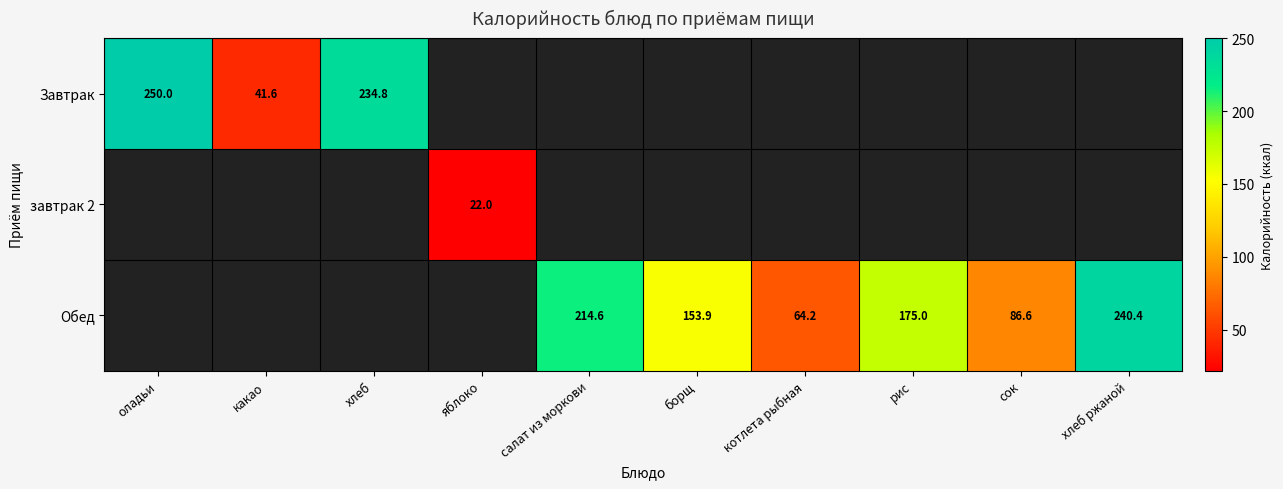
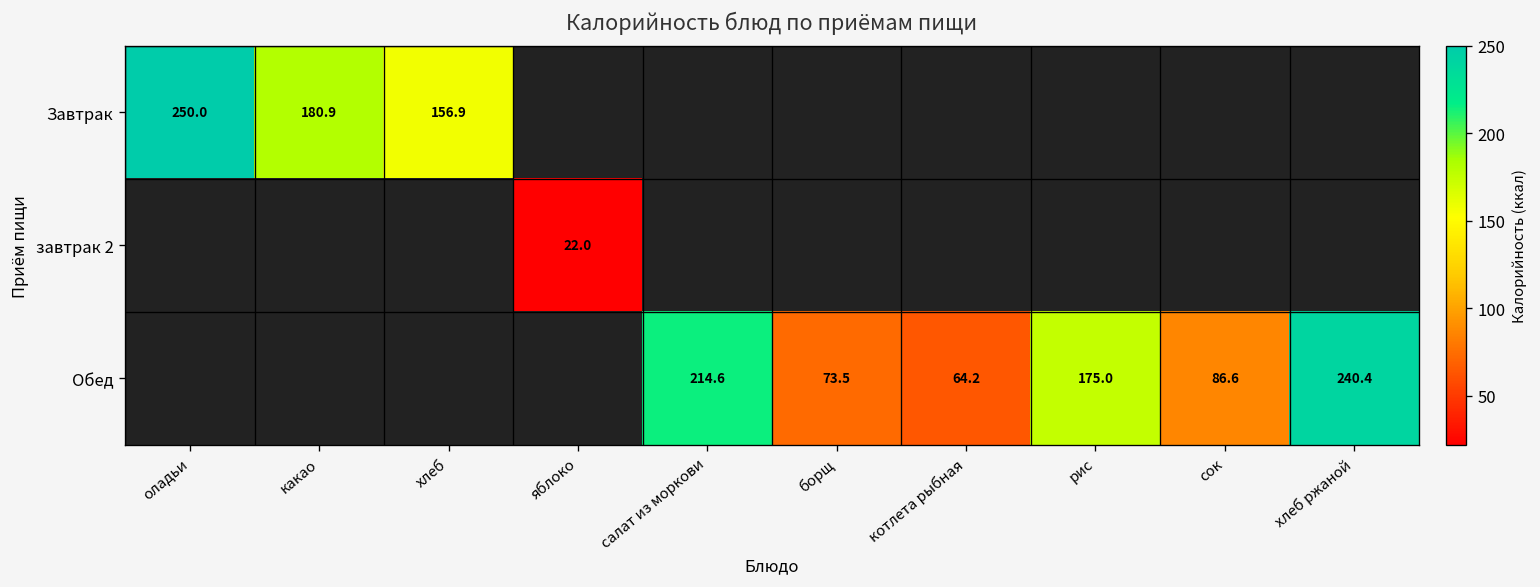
  {
    "Завтрак": {
      "оладьи": 250.0,
-     "какао": 41.6,
-     "хлеб": 234.8
+     "какао": 180.9,
+     "хлеб": 156.9
    },
    "завтрак 2": {
      "яблоко": 22.0
    },
    "Обед": {
      "салат из моркови": 214.6,
-     "борщ": 153.9,
+     "борщ": 73.5,
      "котлета рыбная": 64.2,
      "рис": 175.0,
      "сок": 86.6,
      "хлеб ржаной": 240.4
    }
  }
